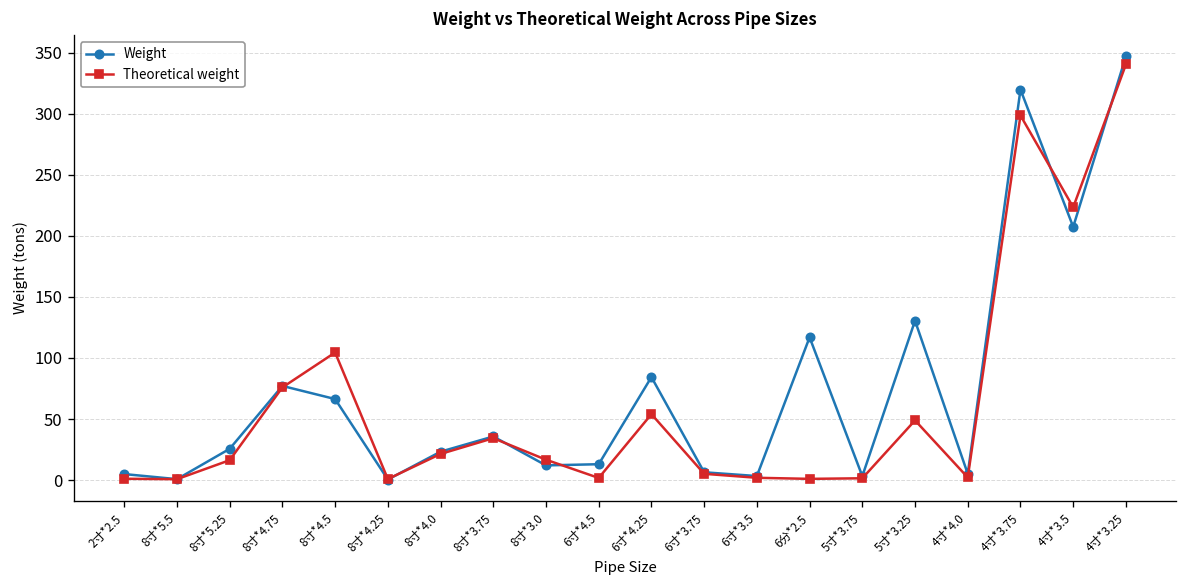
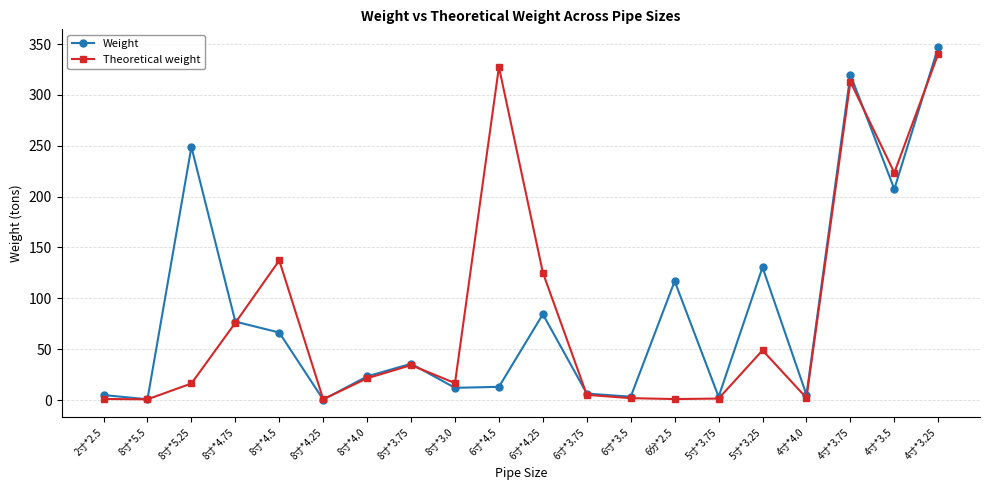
  {
    "Weight": {
      "2寸*2.5": 5,
-     "8寸*5.25": 26,
+     "8寸*5.25": 249,
      "8寸*4.5": 66,
      "8寸*3.0": 12,
      "6寸*4.5": 13,
      "6寸*4.25": 84,
      "6分*2.5": 117,
      "5寸*3.25": 131,
      "4寸*4.0": 5,
      "4寸*3.75": 320,
      "4寸*3.5": 207,
      "4寸*3.25": 347
    },
    "Theoretical weight": {
      "2寸*2.5": 1,
      "8寸*5.25": 16,
-     "8寸*4.5": 104,
+     "8寸*4.5": 137,
      "8寸*3.0": 17,
-     "6寸*4.5": 2,
-     "6寸*4.25": 54,
+     "6寸*4.5": 327,
+     "6寸*4.25": 125,
      "6分*2.5": 1,
      "5寸*3.25": 49,
      "4寸*4.0": 2,
-     "4寸*3.75": 299,
+     "4寸*3.75": 313,
      "4寸*3.5": 223,
      "4寸*3.25": 340
    }
  }
